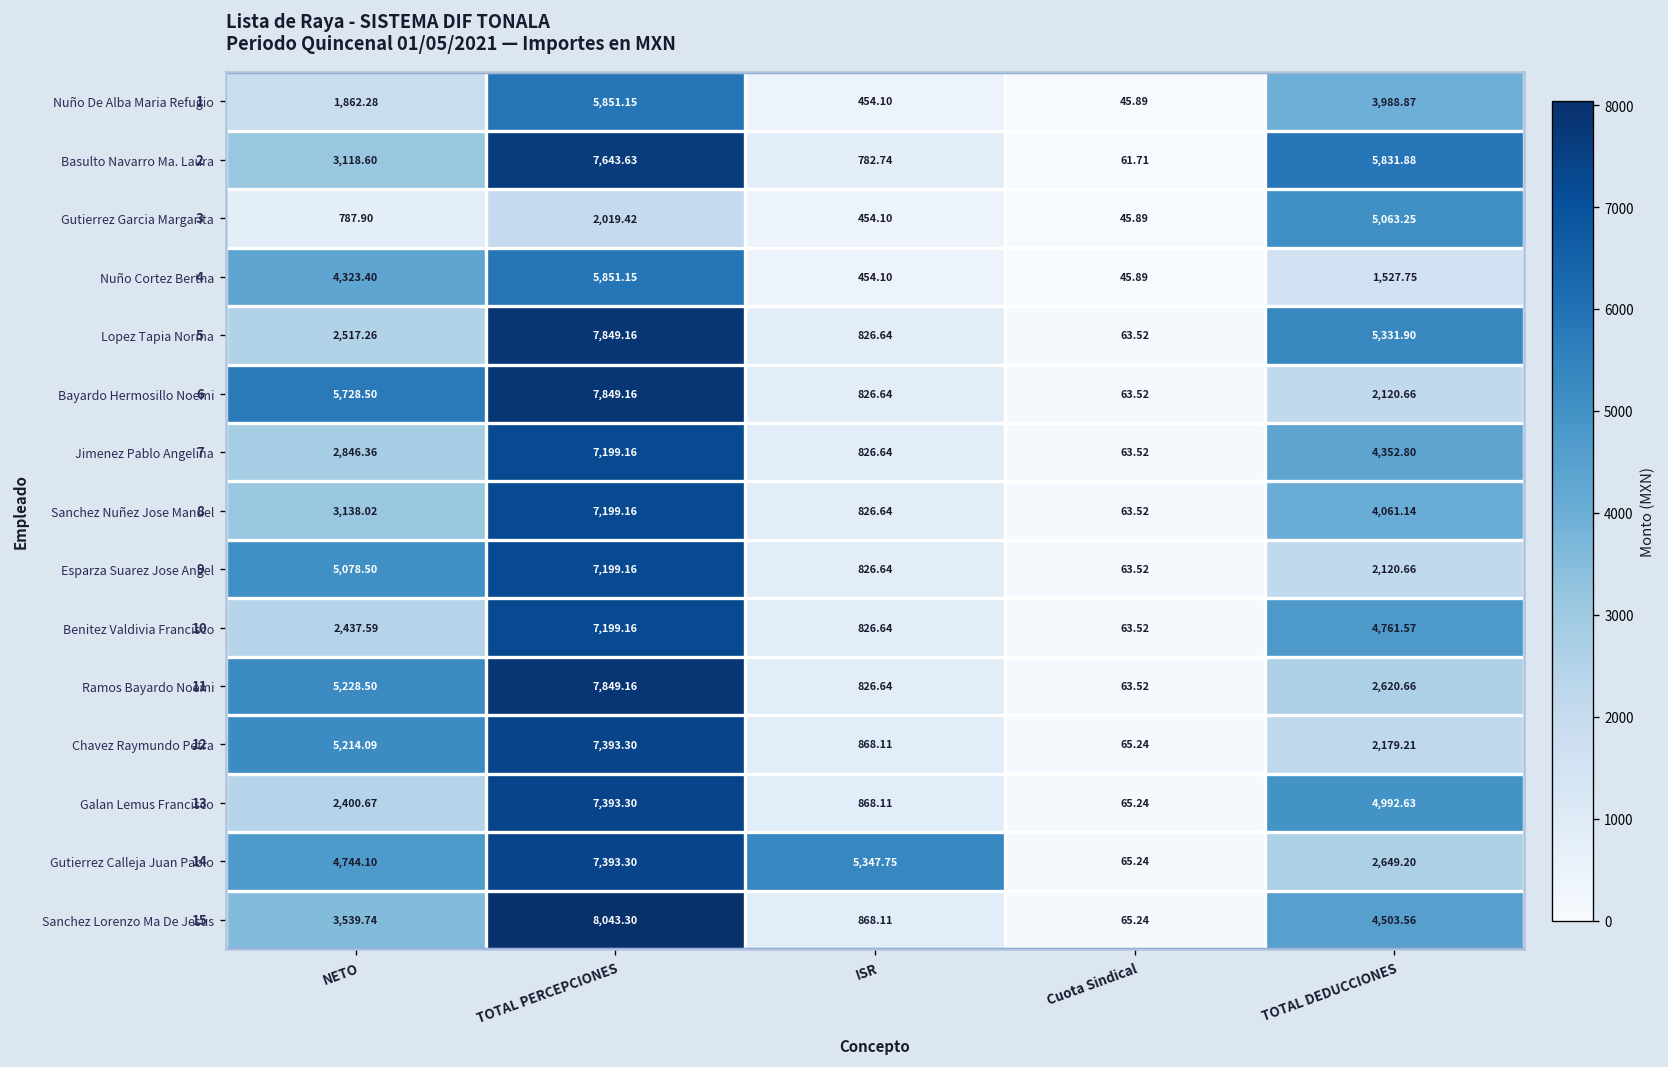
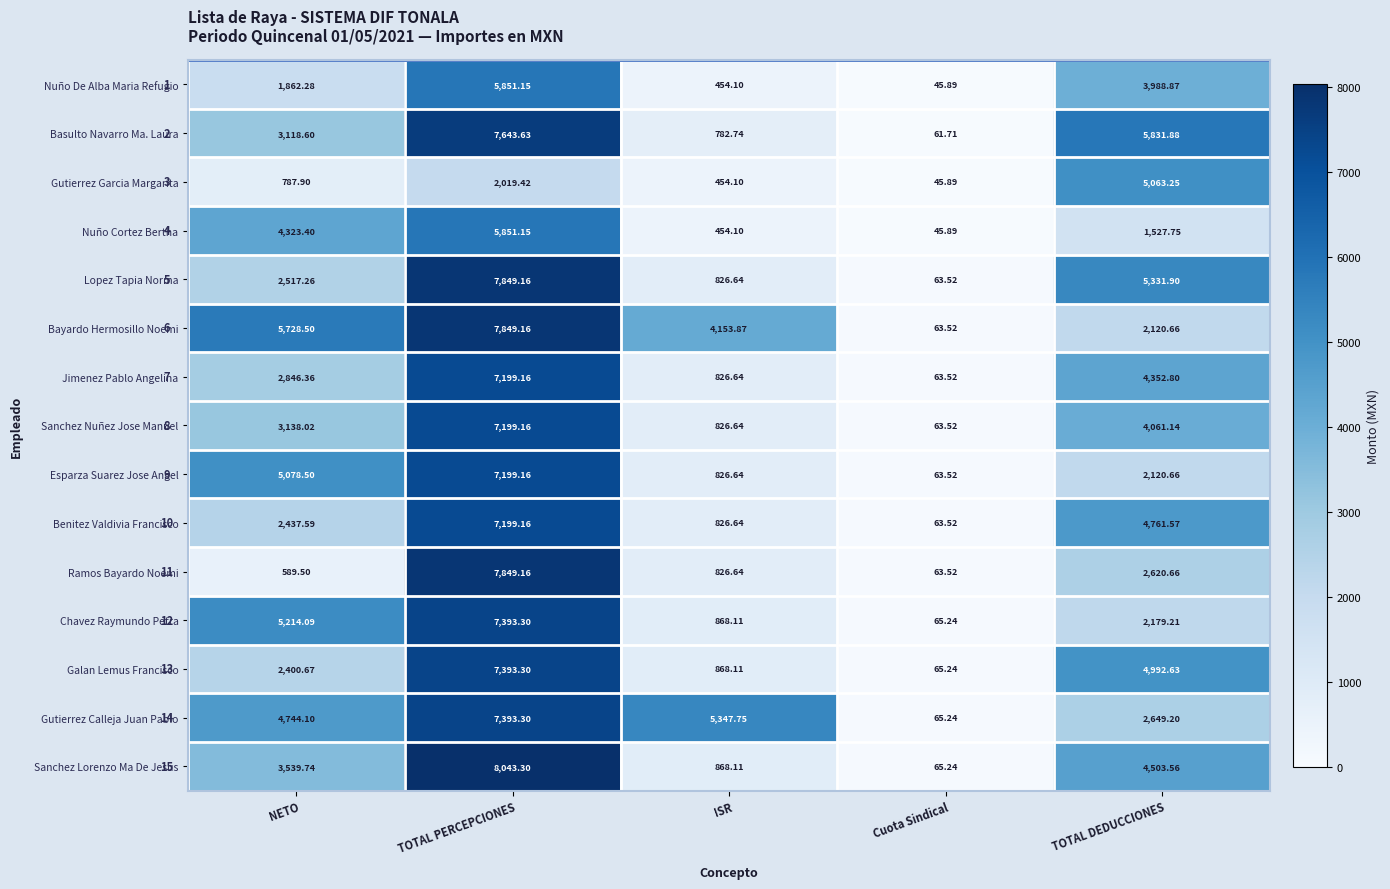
  {
    "Nuño De Alba Maria Refugio": {
      "NETO": "1,862.28",
      "TOTAL PERCEPCIONES": "5,851.15",
      "ISR": "454.10",
      "Cuota Sindical": "45.89",
      "TOTAL DEDUCCIONES": "3,988.87"
    },
    "Basulto Navarro Ma. Laura": {
      "NETO": "3,118.60",
      "TOTAL PERCEPCIONES": "7,643.63",
      "ISR": "782.74",
      "Cuota Sindical": "61.71",
      "TOTAL DEDUCCIONES": "5,831.88"
    },
    "Gutierrez Garcia Margarita": {
      "NETO": "787.90",
      "TOTAL PERCEPCIONES": "2,019.42",
      "ISR": "454.10",
      "Cuota Sindical": "45.89",
      "TOTAL DEDUCCIONES": "5,063.25"
    },
    "Nuño Cortez Bertha": {
      "NETO": "4,323.40",
      "TOTAL PERCEPCIONES": "5,851.15",
      "ISR": "454.10",
      "Cuota Sindical": "45.89",
      "TOTAL DEDUCCIONES": "1,527.75"
    },
    "Lopez Tapia Norma": {
      "NETO": "2,517.26",
      "TOTAL PERCEPCIONES": "7,849.16",
      "ISR": "826.64",
      "Cuota Sindical": "63.52",
      "TOTAL DEDUCCIONES": "5,331.90"
    },
    "Bayardo Hermosillo Noemi": {
      "NETO": "5,728.50",
      "TOTAL PERCEPCIONES": "7,849.16",
-     "ISR": "826.64",
+     "ISR": "4,153.87",
      "Cuota Sindical": "63.52",
      "TOTAL DEDUCCIONES": "2,120.66"
    },
    "Jimenez Pablo Angelina": {
      "NETO": "2,846.36",
      "TOTAL PERCEPCIONES": "7,199.16",
      "ISR": "826.64",
      "Cuota Sindical": "63.52",
      "TOTAL DEDUCCIONES": "4,352.80"
    },
    "Sanchez Nuñez Jose Manuel": {
      "NETO": "3,138.02",
      "TOTAL PERCEPCIONES": "7,199.16",
      "ISR": "826.64",
      "Cuota Sindical": "63.52",
      "TOTAL DEDUCCIONES": "4,061.14"
    },
    "Esparza Suarez Jose Angel": {
      "NETO": "5,078.50",
      "TOTAL PERCEPCIONES": "7,199.16",
      "ISR": "826.64",
      "Cuota Sindical": "63.52",
      "TOTAL DEDUCCIONES": "2,120.66"
    },
    "Benitez Valdivia Francisco": {
      "NETO": "2,437.59",
      "TOTAL PERCEPCIONES": "7,199.16",
      "ISR": "826.64",
      "Cuota Sindical": "63.52",
      "TOTAL DEDUCCIONES": "4,761.57"
    },
    "Ramos Bayardo Noemi": {
-     "NETO": "5,228.50",
+     "NETO": "589.50",
      "TOTAL PERCEPCIONES": "7,849.16",
      "ISR": "826.64",
      "Cuota Sindical": "63.52",
      "TOTAL DEDUCCIONES": "2,620.66"
    },
    "Chavez Raymundo Petra": {
      "NETO": "5,214.09",
      "TOTAL PERCEPCIONES": "7,393.30",
      "ISR": "868.11",
      "Cuota Sindical": "65.24",
      "TOTAL DEDUCCIONES": "2,179.21"
    },
    "Galan Lemus Francisco": {
      "NETO": "2,400.67",
      "TOTAL PERCEPCIONES": "7,393.30",
      "ISR": "868.11",
      "Cuota Sindical": "65.24",
      "TOTAL DEDUCCIONES": "4,992.63"
    },
    "Gutierrez Calleja Juan Pablo": {
      "NETO": "4,744.10",
      "TOTAL PERCEPCIONES": "7,393.30",
      "ISR": "5,347.75",
      "Cuota Sindical": "65.24",
      "TOTAL DEDUCCIONES": "2,649.20"
    },
    "Sanchez Lorenzo Ma De Jesus": {
      "NETO": "3,539.74",
      "TOTAL PERCEPCIONES": "8,043.30",
      "ISR": "868.11",
      "Cuota Sindical": "65.24",
      "TOTAL DEDUCCIONES": "4,503.56"
    }
  }
